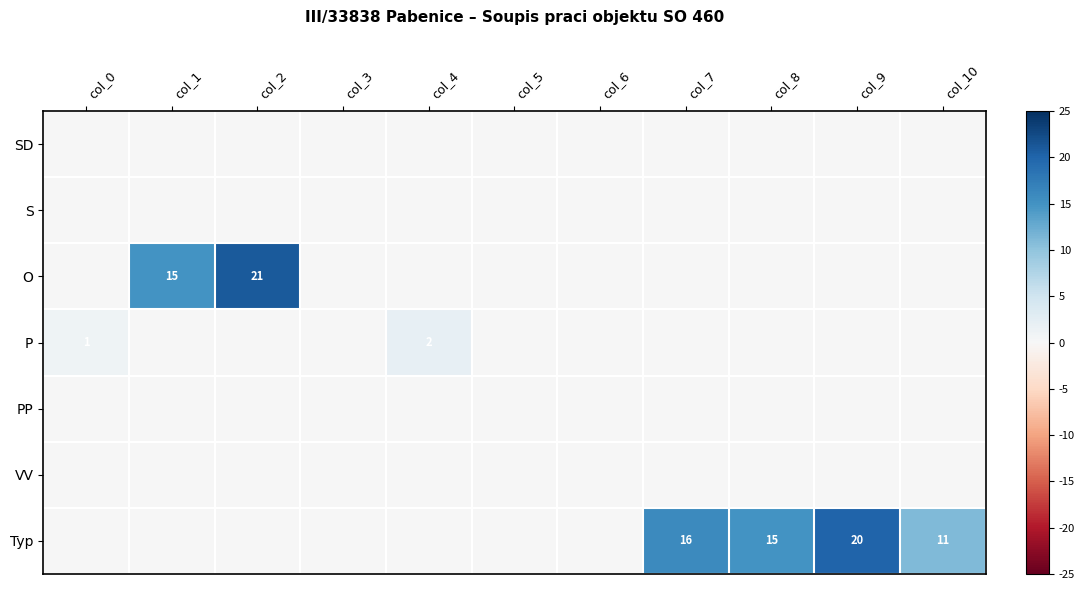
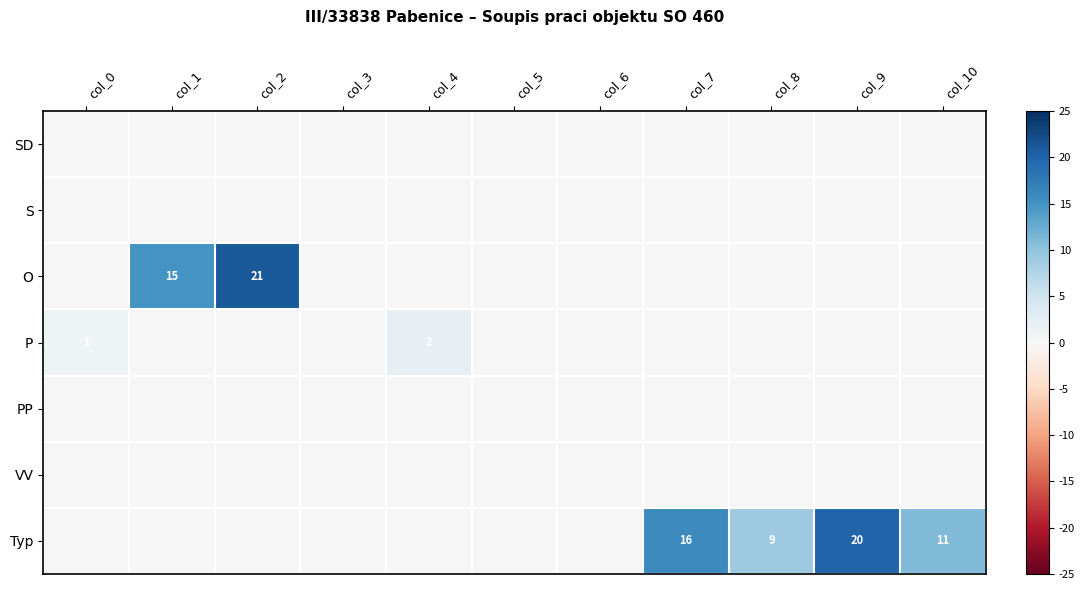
  {
    "O": {
      "col_1": 15,
      "col_2": 21
    },
    "Typ": {
      "col_7": 16,
-     "col_8": 15,
+     "col_8": 9,
      "col_9": 20,
      "col_10": 11
    }
  }
